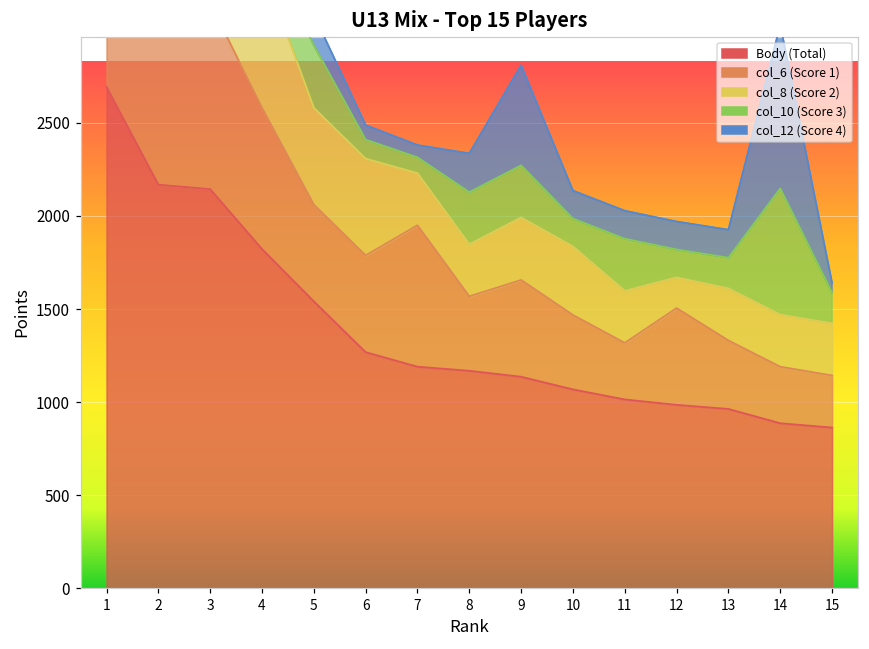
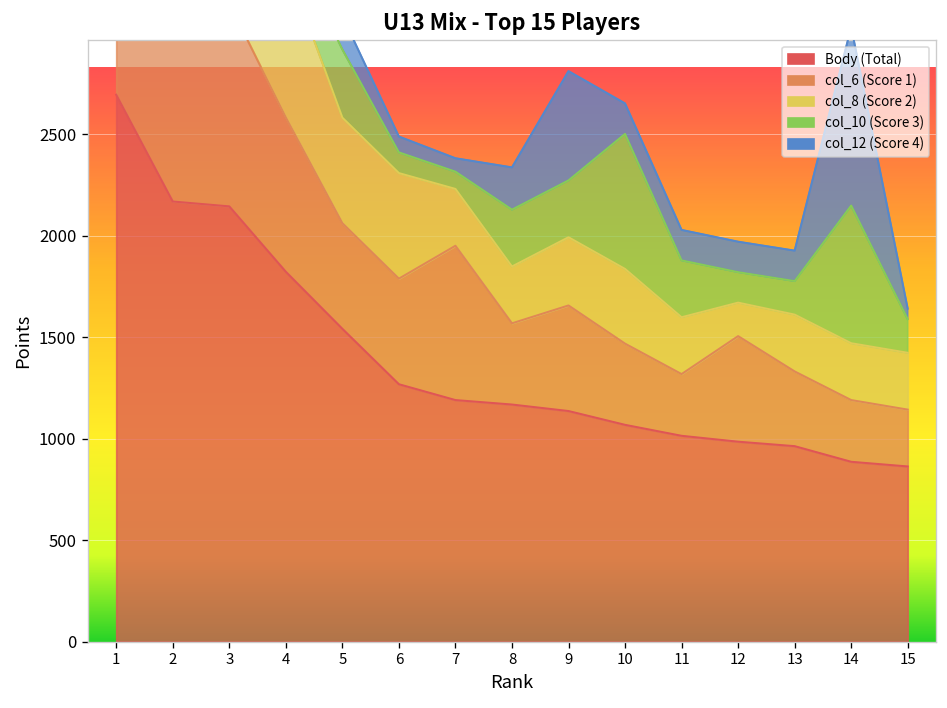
  {
    "col_8 (Score 2)": {
      "5": 520,
      "6": 520,
      "7": 280,
      "8": 280,
      "9": 340,
      "10": 370,
      "11": 280,
      "12": 170,
      "13": 280,
      "14": 280,
      "15": 280
    },
    "col_10 (Score 3)": {
      "5": 340,
      "6": 100,
      "7": 90,
      "8": 280,
      "9": 280,
-     "10": 150,
+     "10": 670,
      "11": 280,
      "12": 150,
      "13": 170,
      "14": 680,
      "15": 170
    },
    "col_12 (Score 4)": {
      "6": 80,
      "7": 70,
      "8": 210,
      "9": 540,
      "10": 150,
      "11": 150,
      "12": 150,
      "13": 150,
      "15": 50
    }
  }
